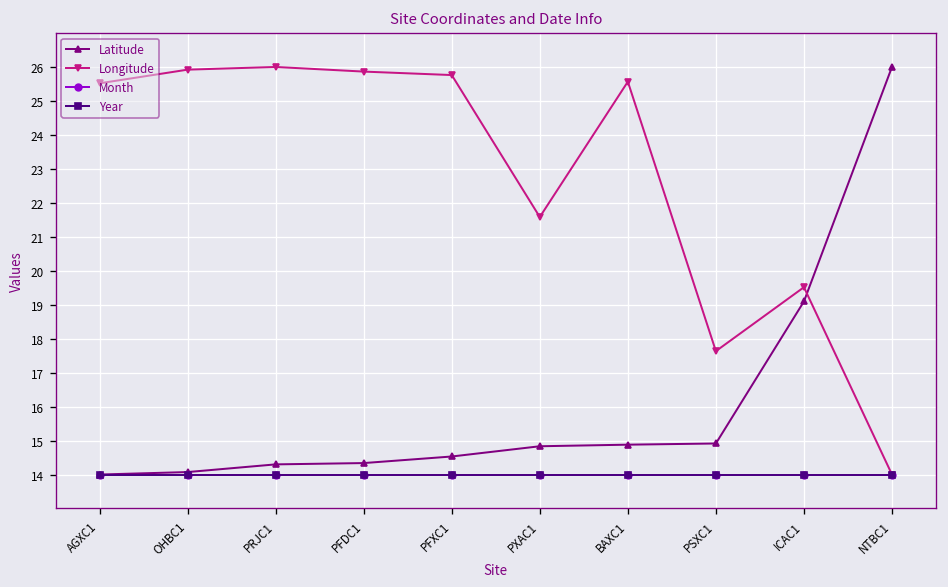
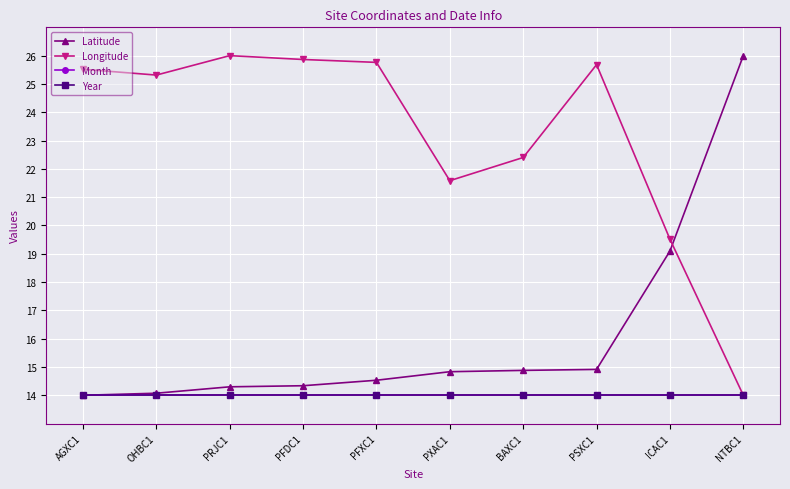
  {
    "Longitude": {
-     "OHBC1": 25.9,
+     "OHBC1": 25.3,
      "PRJC1": 26.0,
      "PFDC1": 25.9,
      "PFXC1": 25.8,
      "PXAC1": 21.6,
-     "BAXC1": 25.6,
-     "PSXC1": 17.6,
+     "BAXC1": 22.4,
+     "PSXC1": 25.7,
      "ICAC1": 19.5
    }
  }
